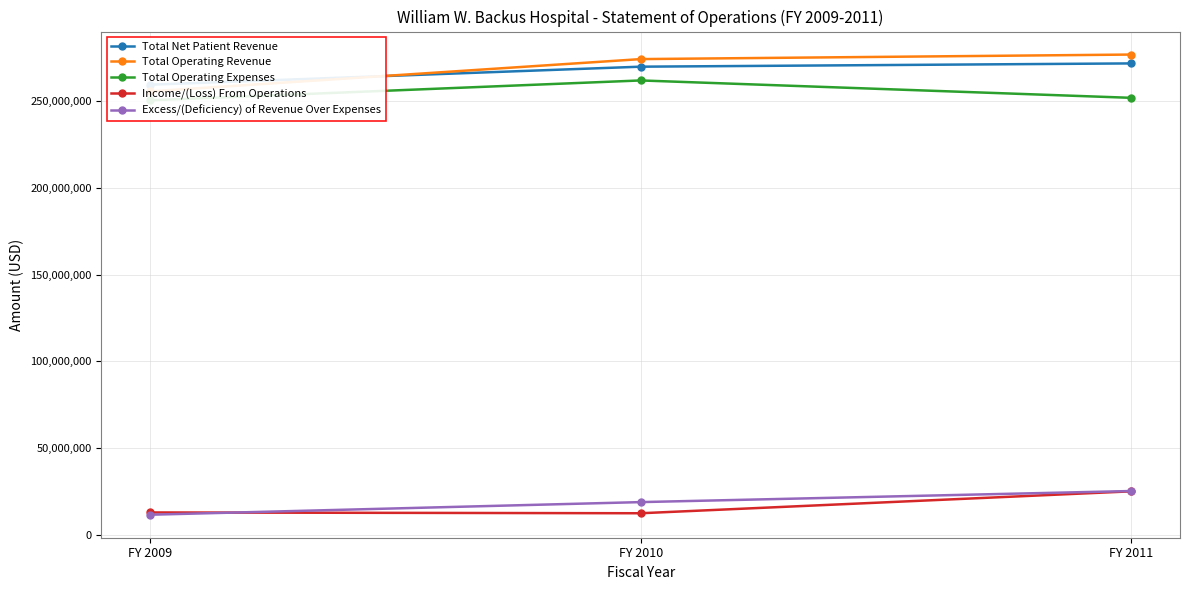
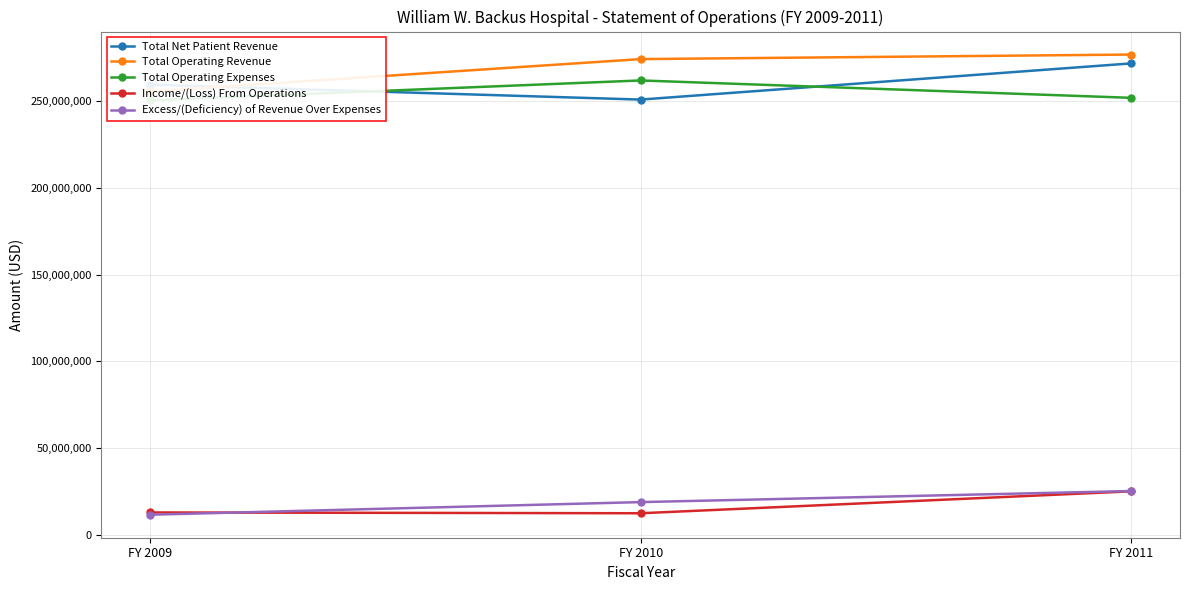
  {
    "Total Net Patient Revenue": {
-     "FY 2010": "270,000,000",
+     "FY 2010": "251,000,000",
      "FY 2011": "272,000,000"
    },
    "Total Operating Revenue": {
      "FY 2010": "274,000,000",
      "FY 2011": "277,000,000"
    },
    "Total Operating Expenses": {
      "FY 2010": "262,000,000",
      "FY 2011": "252,000,000"
    },
    "Income/(Loss) From Operations": {
      "FY 2010": "12,000,000"
    },
    "Excess/(Deficiency) of Revenue Over Expenses": {
      "FY 2010": "19,000,000"
    }
  }
